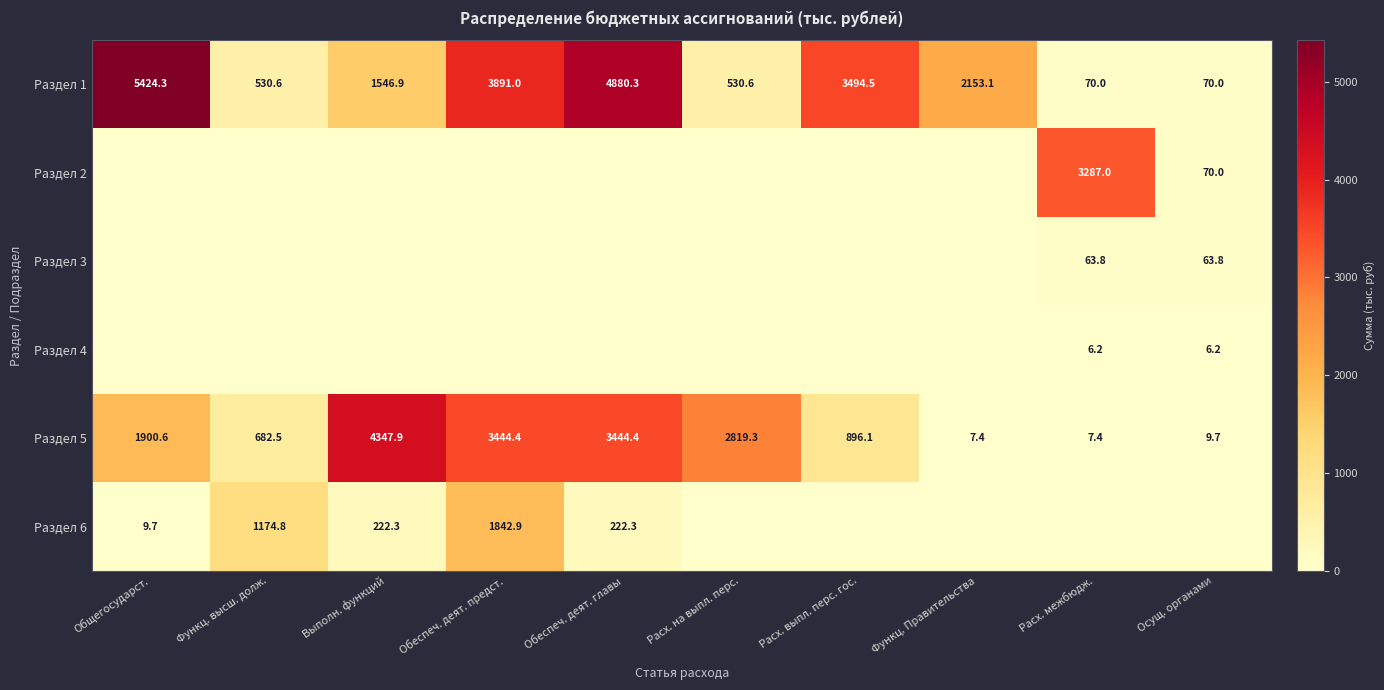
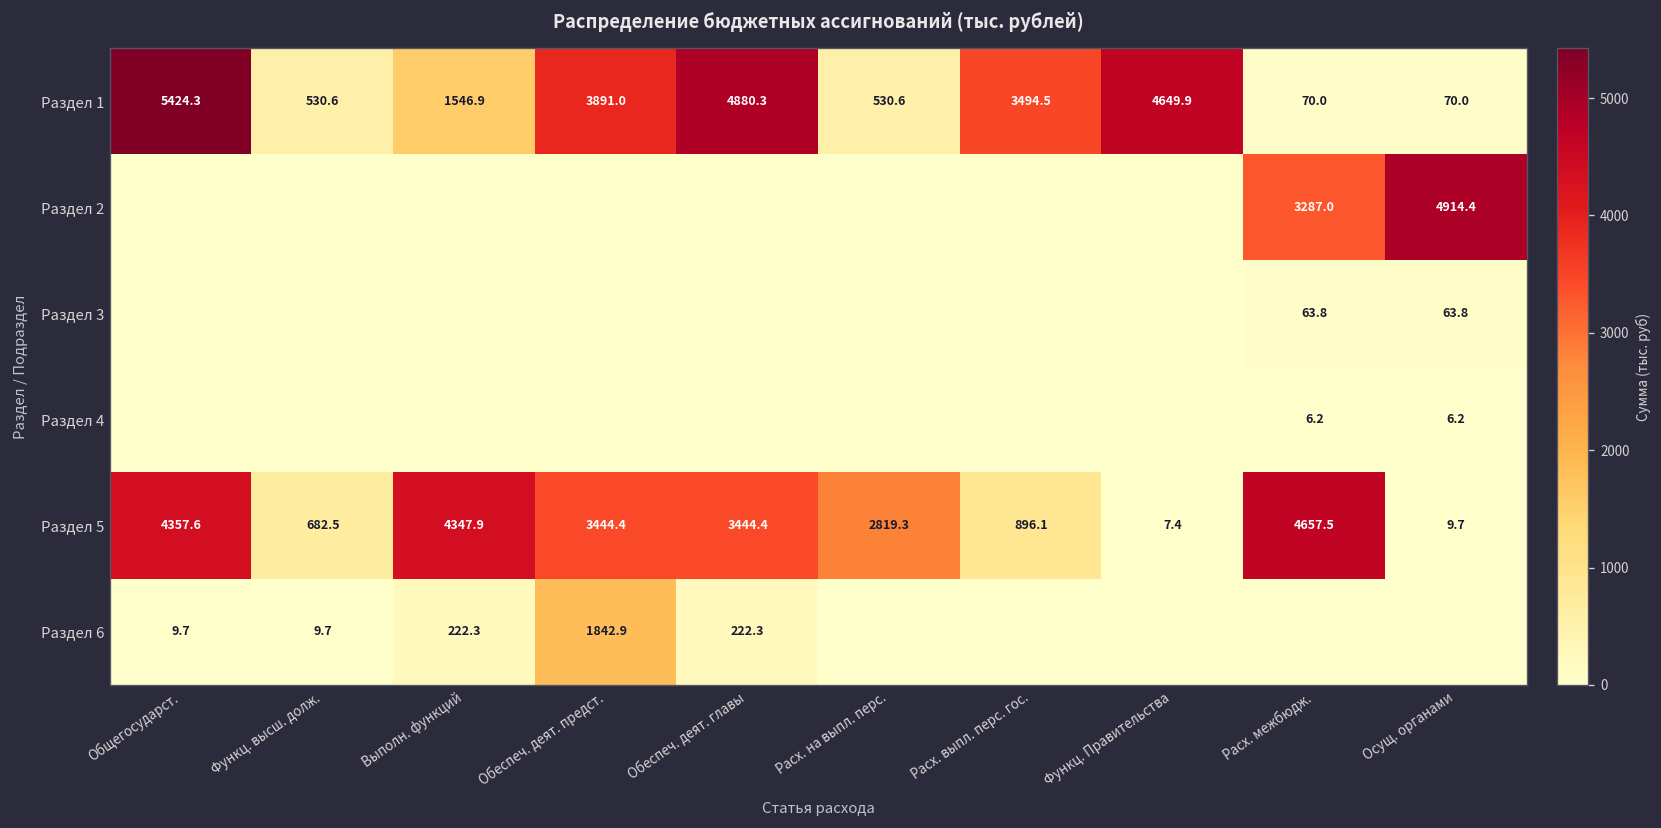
  {
    "Раздел 1": {
      "Общегосударст.": 5424.3,
      "Функц. высш. долж.": 530.6,
      "Выполн. функций": 1546.9,
      "Обеспеч. деят. предст.": 3891.0,
      "Обеспеч. деят. главы": 4880.3,
      "Расх. на выпл. перс.": 530.6,
      "Расх. выпл. перс. гос.": 3494.5,
-     "Функц. Правительства": 2153.1,
+     "Функц. Правительства": 4649.9,
      "Расх. межбюдж.": 70.0,
      "Осущ. органами": 70.0
    },
    "Раздел 2": {
      "Расх. межбюдж.": 3287.0,
-     "Осущ. органами": 70.0
+     "Осущ. органами": 4914.4
    },
    "Раздел 3": {
      "Расх. межбюдж.": 63.8,
      "Осущ. органами": 63.8
    },
    "Раздел 4": {
      "Расх. межбюдж.": 6.2,
      "Осущ. органами": 6.2
    },
    "Раздел 5": {
-     "Общегосударст.": 1900.6,
+     "Общегосударст.": 4357.6,
      "Функц. высш. долж.": 682.5,
      "Выполн. функций": 4347.9,
      "Обеспеч. деят. предст.": 3444.4,
      "Обеспеч. деят. главы": 3444.4,
      "Расх. на выпл. перс.": 2819.3,
      "Расх. выпл. перс. гос.": 896.1,
      "Функц. Правительства": 7.4,
-     "Расх. межбюдж.": 7.4,
+     "Расх. межбюдж.": 4657.5,
      "Осущ. органами": 9.7
    },
    "Раздел 6": {
      "Общегосударст.": 9.7,
-     "Функц. высш. долж.": 1174.8,
+     "Функц. высш. долж.": 9.7,
      "Выполн. функций": 222.3,
      "Обеспеч. деят. предст.": 1842.9,
      "Обеспеч. деят. главы": 222.3
    }
  }
